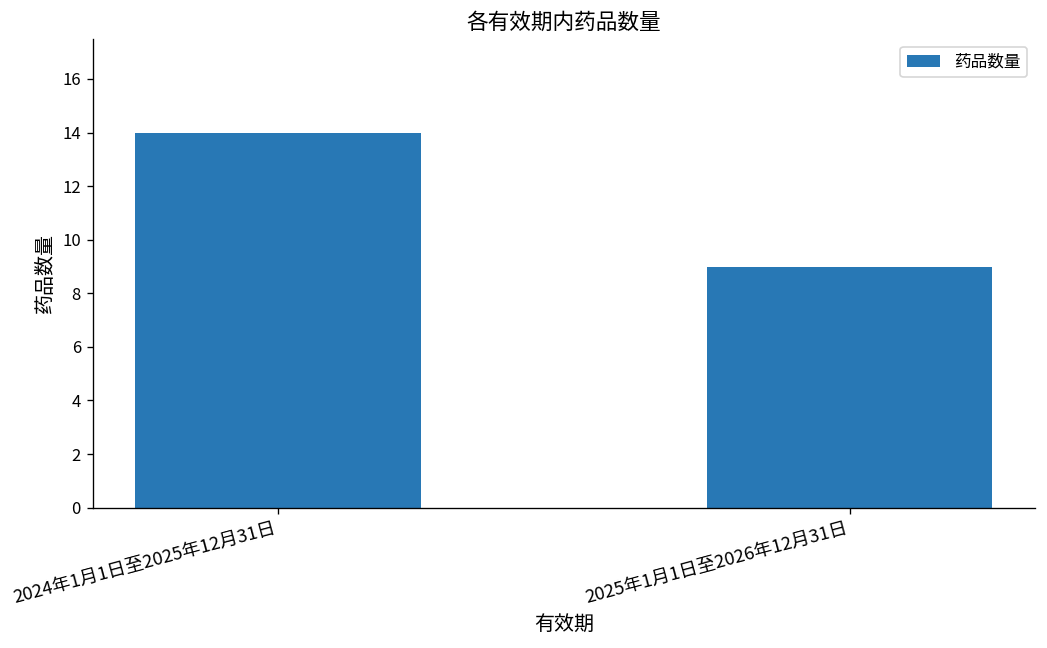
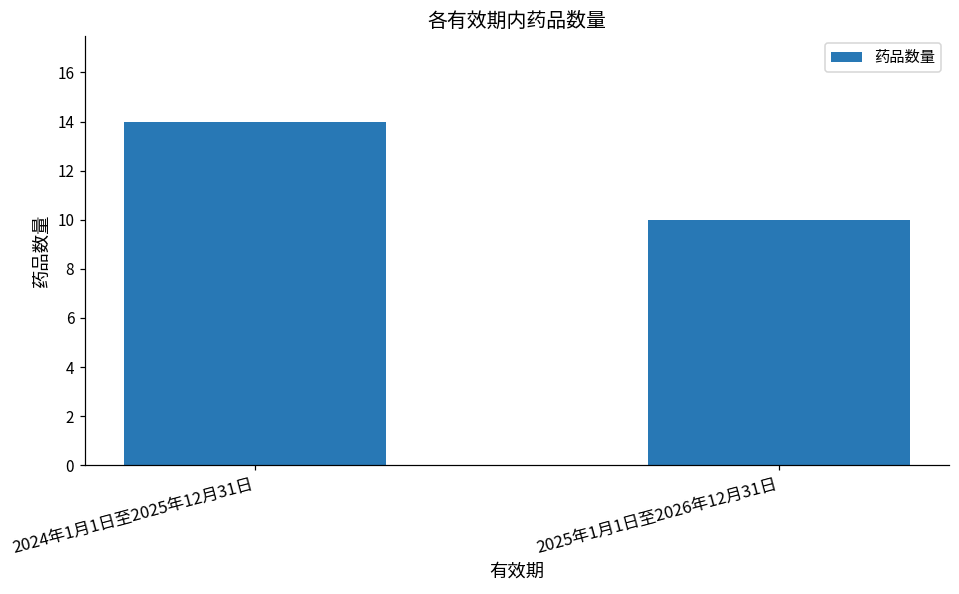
  {
    "2024年1月1日至2025年12月31日": 14,
-   "2025年1月1日至2026年12月31日": 9
+   "2025年1月1日至2026年12月31日": 10
  }
